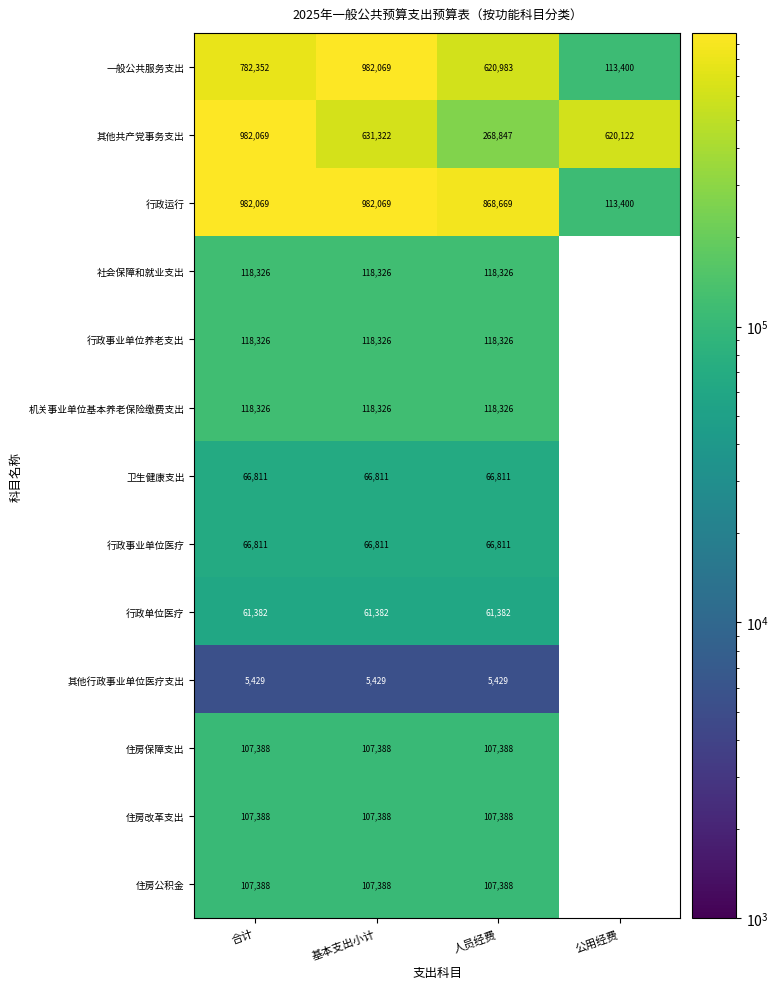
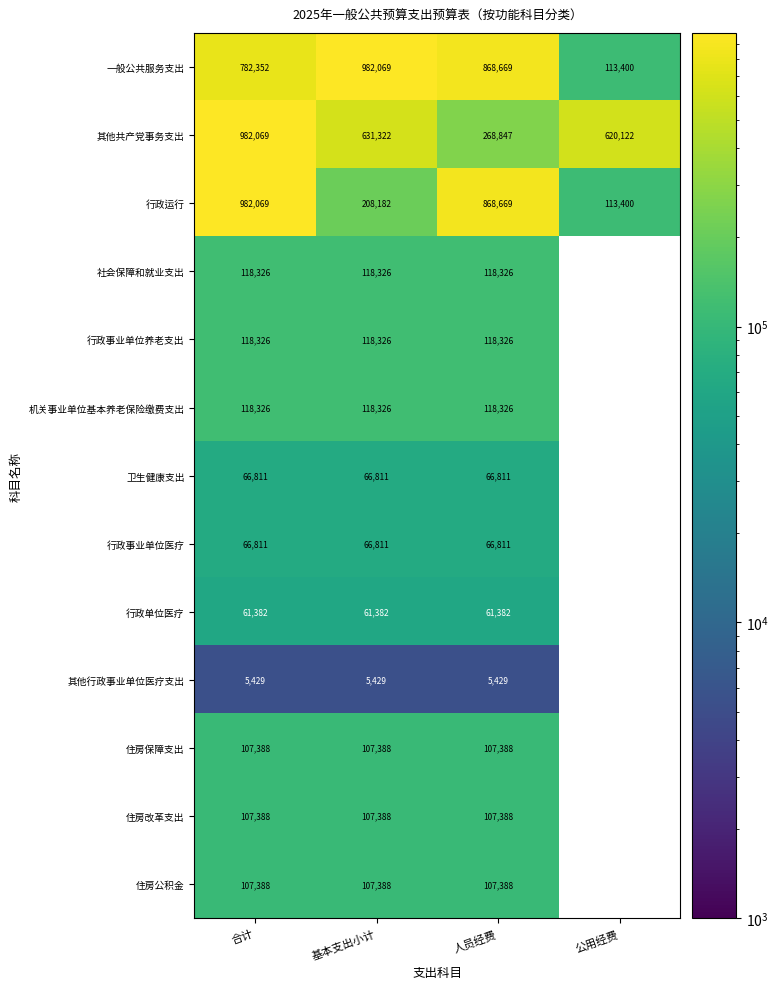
  {
    "一般公共服务支出": {
      "合计": "782,352",
      "基本支出小计": "982,069",
-     "人员经费": "620,983",
+     "人员经费": "868,669",
      "公用经费": "113,400"
    },
    "其他共产党事务支出": {
      "合计": "982,069",
      "基本支出小计": "631,322",
      "人员经费": "268,847",
      "公用经费": "620,122"
    },
    "行政运行": {
      "合计": "982,069",
-     "基本支出小计": "982,069",
+     "基本支出小计": "208,182",
      "人员经费": "868,669",
      "公用经费": "113,400"
    },
    "社会保障和就业支出": {
      "合计": "118,326",
      "基本支出小计": "118,326",
      "人员经费": "118,326"
    },
    "行政事业单位养老支出": {
      "合计": "118,326",
      "基本支出小计": "118,326",
      "人员经费": "118,326"
    },
    "机关事业单位基本养老保险缴费支出": {
      "合计": "118,326",
      "基本支出小计": "118,326",
      "人员经费": "118,326"
    },
    "卫生健康支出": {
      "合计": "66,811",
      "基本支出小计": "66,811",
      "人员经费": "66,811"
    },
    "行政事业单位医疗": {
      "合计": "66,811",
      "基本支出小计": "66,811",
      "人员经费": "66,811"
    },
    "行政单位医疗": {
      "合计": "61,382",
      "基本支出小计": "61,382",
      "人员经费": "61,382"
    },
    "其他行政事业单位医疗支出": {
      "合计": "5,429",
      "基本支出小计": "5,429",
      "人员经费": "5,429"
    },
    "住房保障支出": {
      "合计": "107,388",
      "基本支出小计": "107,388",
      "人员经费": "107,388"
    },
    "住房改革支出": {
      "合计": "107,388",
      "基本支出小计": "107,388",
      "人员经费": "107,388"
    },
    "住房公积金": {
      "合计": "107,388",
      "基本支出小计": "107,388",
      "人员经费": "107,388"
    }
  }
